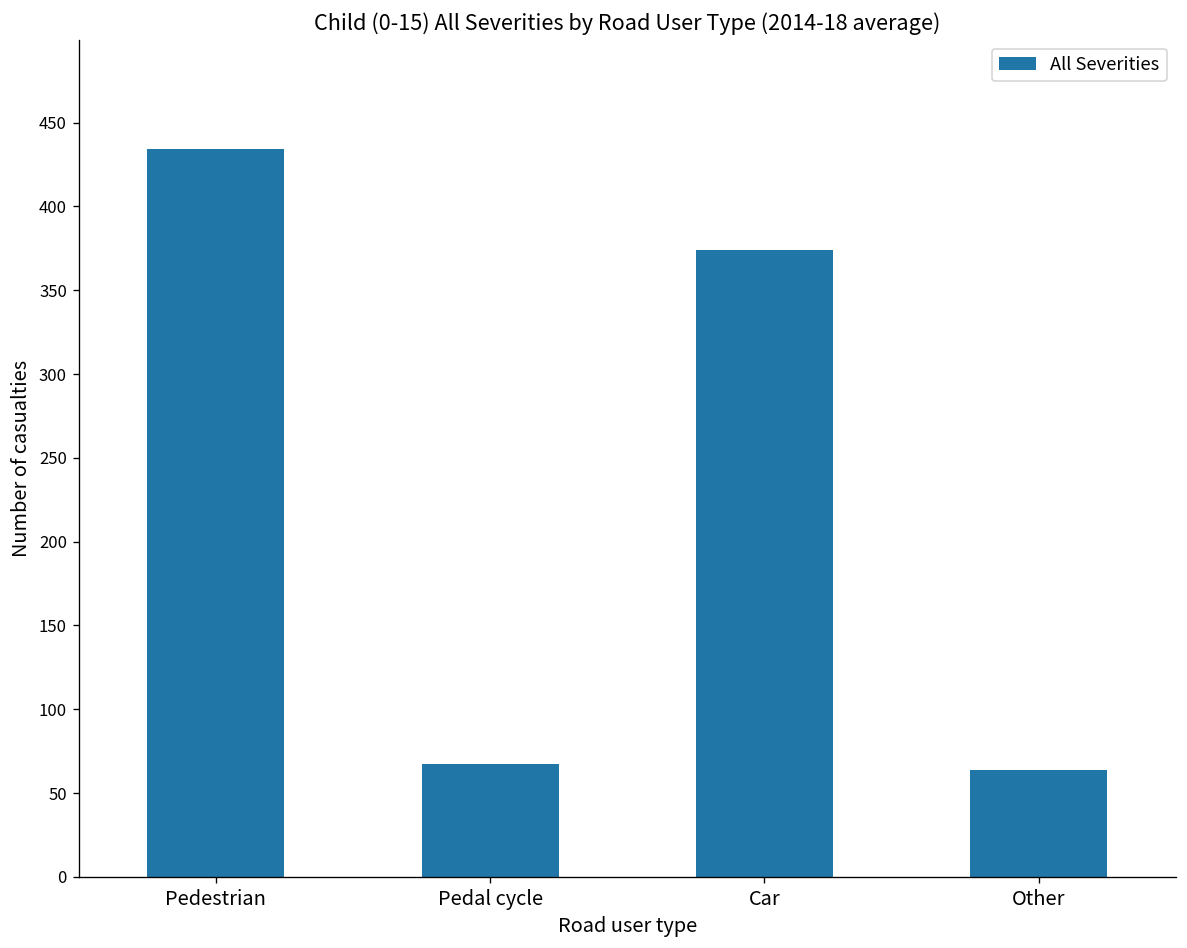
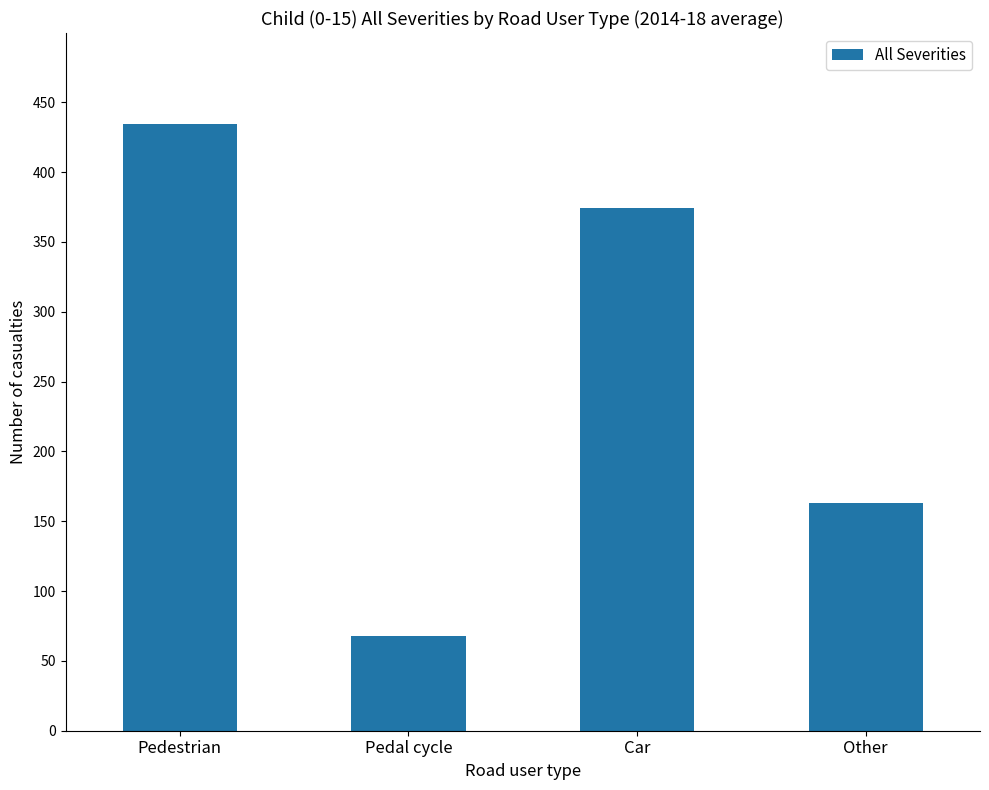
  {
    "Pedestrian": 434,
    "Pedal cycle": 68,
    "Car": 374,
-   "Other": 64
+   "Other": 163
  }
